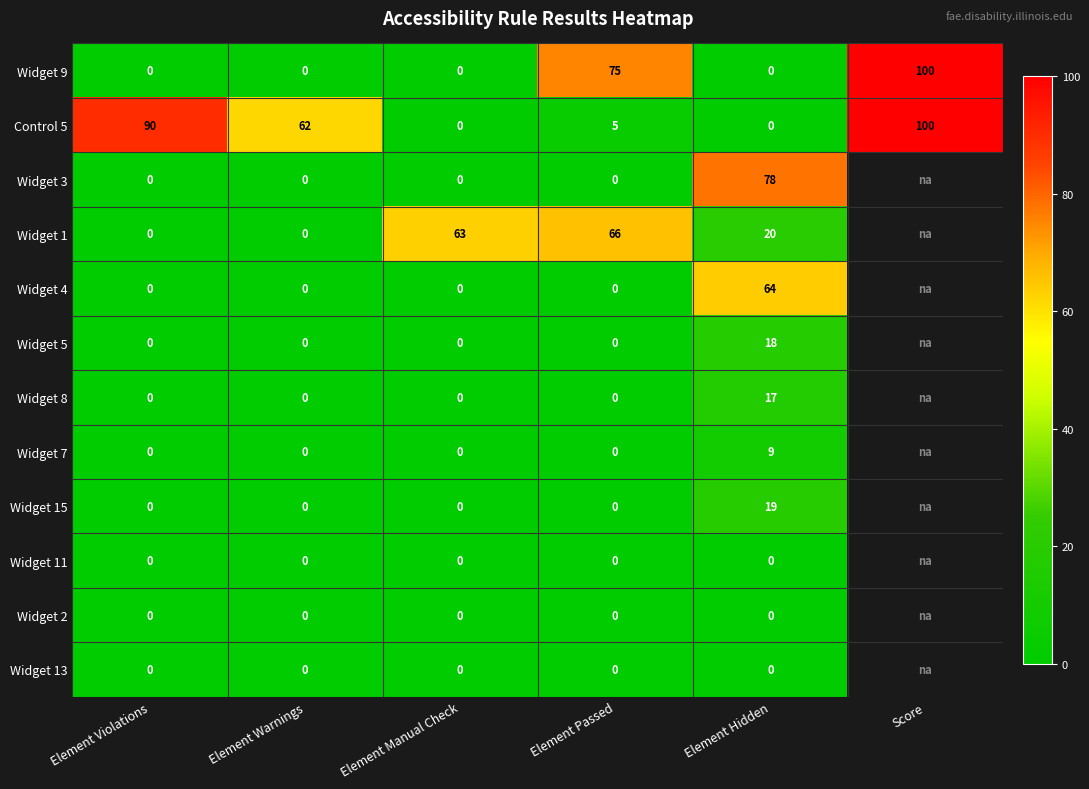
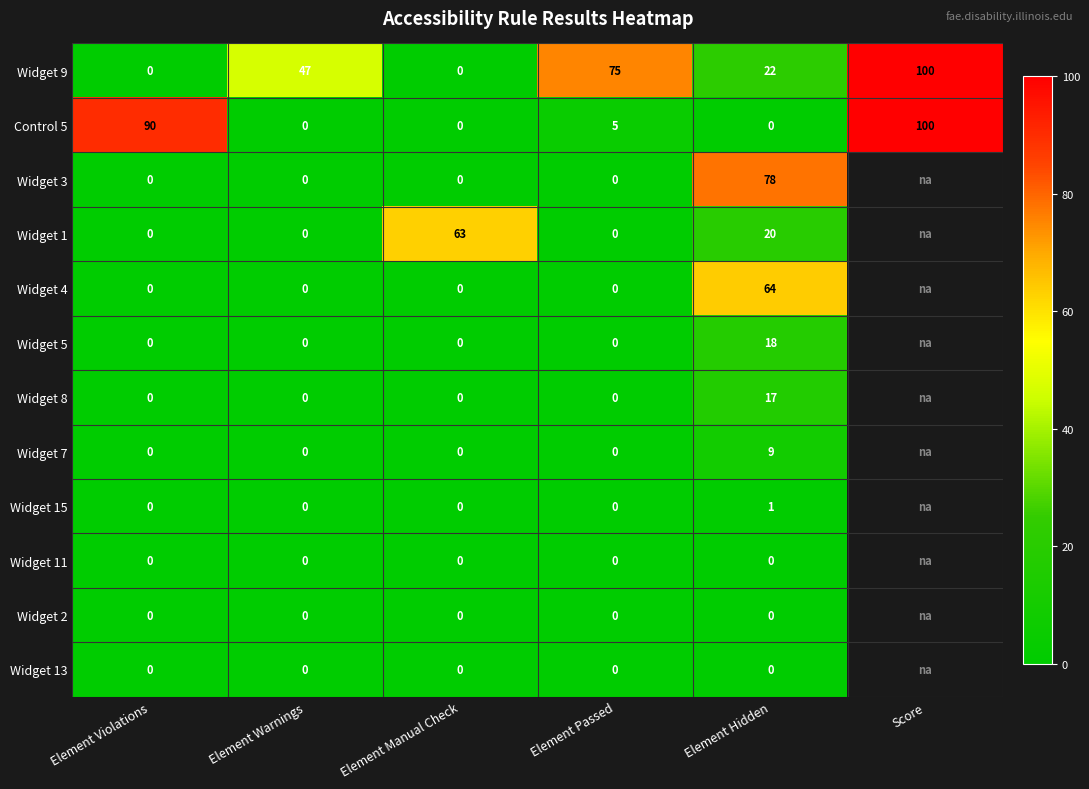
  {
    "Widget 9": {
      "Element Violations": 0,
-     "Element Warnings": 0,
+     "Element Warnings": 47,
      "Element Manual Check": 0,
      "Element Passed": 75,
-     "Element Hidden": 0,
+     "Element Hidden": 22,
      "Score": 100
    },
    "Control 5": {
      "Element Violations": 90,
-     "Element Warnings": 62,
+     "Element Warnings": 0,
      "Element Manual Check": 0,
      "Element Passed": 5,
      "Element Hidden": 0,
      "Score": 100
    },
    "Widget 3": {
      "Element Violations": 0,
      "Element Warnings": 0,
      "Element Manual Check": 0,
      "Element Passed": 0,
      "Element Hidden": 78
    },
    "Widget 1": {
      "Element Violations": 0,
      "Element Warnings": 0,
      "Element Manual Check": 63,
-     "Element Passed": 66,
+     "Element Passed": 0,
      "Element Hidden": 20
    },
    "Widget 4": {
      "Element Violations": 0,
      "Element Warnings": 0,
      "Element Manual Check": 0,
      "Element Passed": 0,
      "Element Hidden": 64
    },
    "Widget 5": {
      "Element Violations": 0,
      "Element Warnings": 0,
      "Element Manual Check": 0,
      "Element Passed": 0,
      "Element Hidden": 18
    },
    "Widget 8": {
      "Element Violations": 0,
      "Element Warnings": 0,
      "Element Manual Check": 0,
      "Element Passed": 0,
      "Element Hidden": 17
    },
    "Widget 7": {
      "Element Violations": 0,
      "Element Warnings": 0,
      "Element Manual Check": 0,
      "Element Passed": 0,
      "Element Hidden": 9
    },
    "Widget 15": {
      "Element Violations": 0,
      "Element Warnings": 0,
      "Element Manual Check": 0,
      "Element Passed": 0,
-     "Element Hidden": 19
+     "Element Hidden": 1
    },
    "Widget 11": {
      "Element Violations": 0,
      "Element Warnings": 0,
      "Element Manual Check": 0,
      "Element Passed": 0,
      "Element Hidden": 0
    },
    "Widget 2": {
      "Element Violations": 0,
      "Element Warnings": 0,
      "Element Manual Check": 0,
      "Element Passed": 0,
      "Element Hidden": 0
    },
    "Widget 13": {
      "Element Violations": 0,
      "Element Warnings": 0,
      "Element Manual Check": 0,
      "Element Passed": 0,
      "Element Hidden": 0
    }
  }
